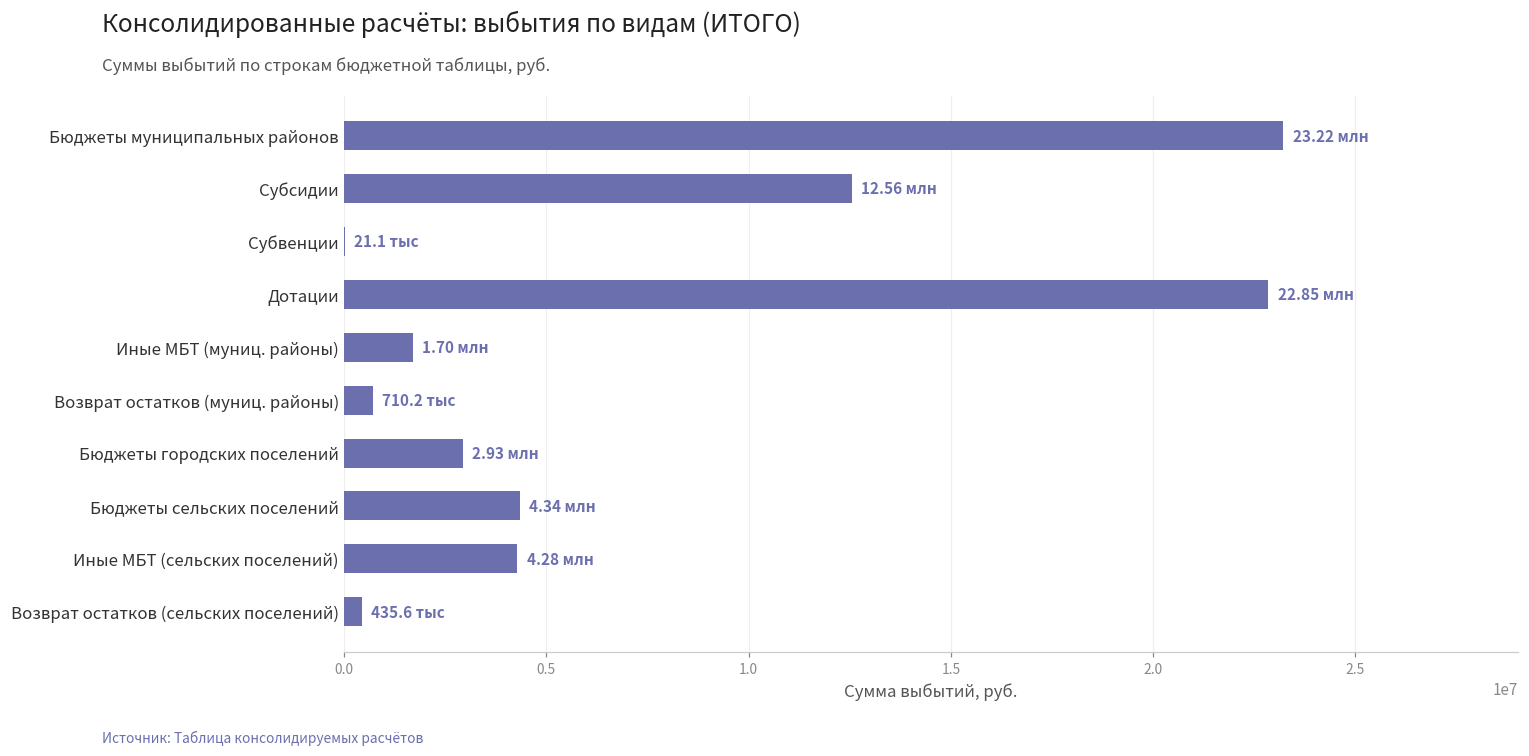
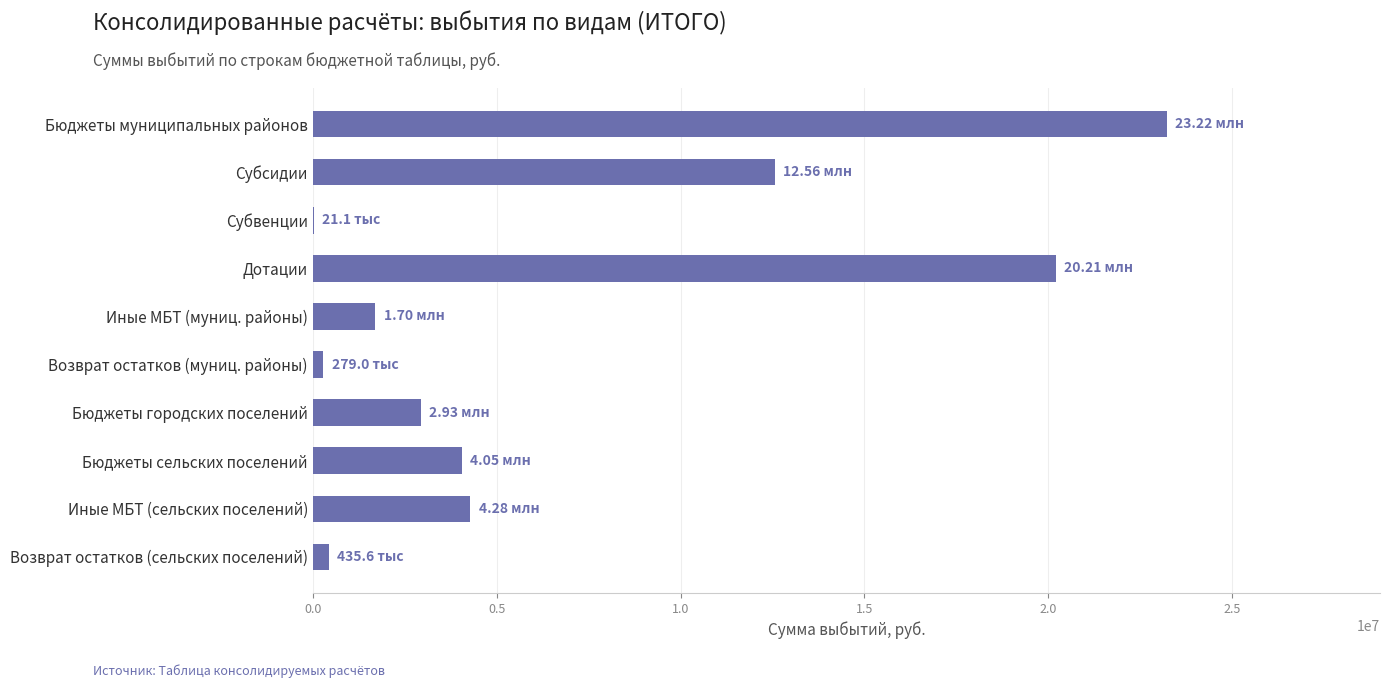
  {
-   "Дотации": 22.85,
-   "Возврат остатков (муниц. районы)": 710.2,
-   "Бюджеты сельских поселений": 4.34
+   "Дотации": 20.21,
+   "Возврат остатков (муниц. районы)": 279.0,
+   "Бюджеты сельских поселений": 4.05
  }
